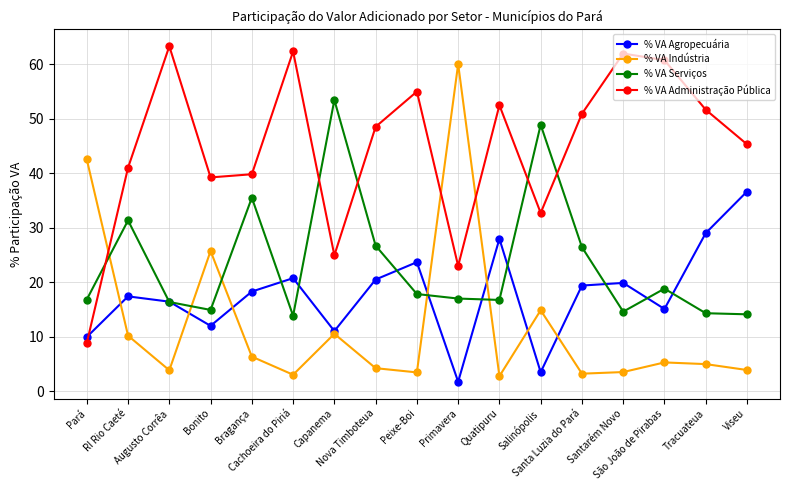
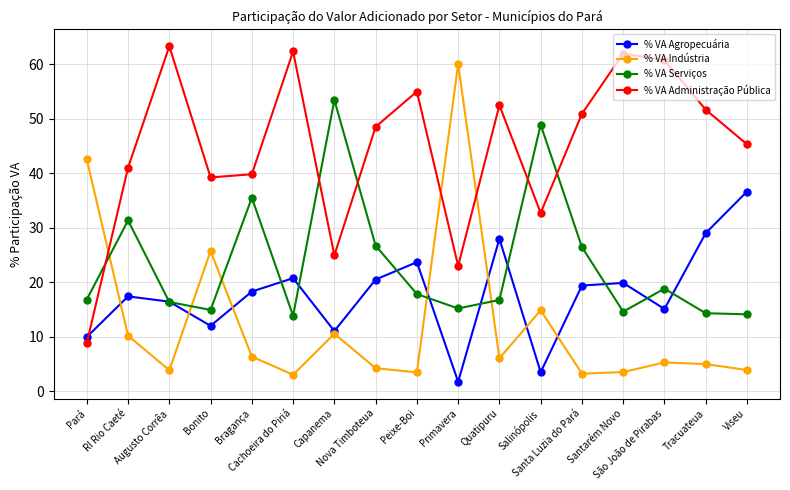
  {
    "% VA Agropecuária": {
      "Pará": 10,
      "RI Rio Caeté": 17,
      "Bonito": 12,
      "Bragança": 18,
      "Cachoeira do Piriá": 21,
      "Capanema": 11,
      "Nova Timboteua": 21,
      "Peixe-Boi": 24,
      "Primavera": 2,
      "Quatipuru": 28,
      "Salinópolis": 4,
      "Santa Luzia do Pará": 19,
      "Santarém Novo": 20,
      "São João de Pirabas": 15,
      "Tracuateua": 29,
      "Viseu": 37
    },
    "% VA Indústria": {
      "Pará": 43,
      "RI Rio Caeté": 10,
      "Augusto Corrêa": 4,
      "Bonito": 26,
      "Bragança": 6,
      "Cachoeira do Piriá": 3,
      "Capanema": 11,
      "Nova Timboteua": 4,
      "Peixe-Boi": 3,
      "Primavera": 60,
-     "Quatipuru": 3,
+     "Quatipuru": 6,
      "Salinópolis": 15,
      "Santa Luzia do Pará": 3,
      "Santarém Novo": 4,
      "São João de Pirabas": 5,
      "Tracuateua": 5,
      "Viseu": 4
    },
    "% VA Serviços": {
      "Pará": 17,
      "RI Rio Caeté": 31,
      "Bonito": 15,
      "Bragança": 36,
      "Cachoeira do Piriá": 14,
      "Capanema": 53,
      "Nova Timboteua": 27,
      "Peixe-Boi": 18,
-     "Primavera": 17,
+     "Primavera": 15,
      "Quatipuru": 17,
      "Salinópolis": 49,
      "Santa Luzia do Pará": 26,
      "Santarém Novo": 15,
      "São João de Pirabas": 19,
      "Tracuateua": 14,
      "Viseu": 14
    },
    "% VA Administração Pública": {
      "Pará": 9,
      "RI Rio Caeté": 41,
      "Augusto Corrêa": 63,
      "Bonito": 39,
      "Bragança": 40,
      "Cachoeira do Piriá": 62,
      "Capanema": 25,
      "Nova Timboteua": 49,
      "Peixe-Boi": 55,
      "Primavera": 23,
      "Quatipuru": 52,
      "Salinópolis": 33,
      "Santa Luzia do Pará": 51,
      "Tracuateua": 52,
      "Viseu": 45
    }
  }
